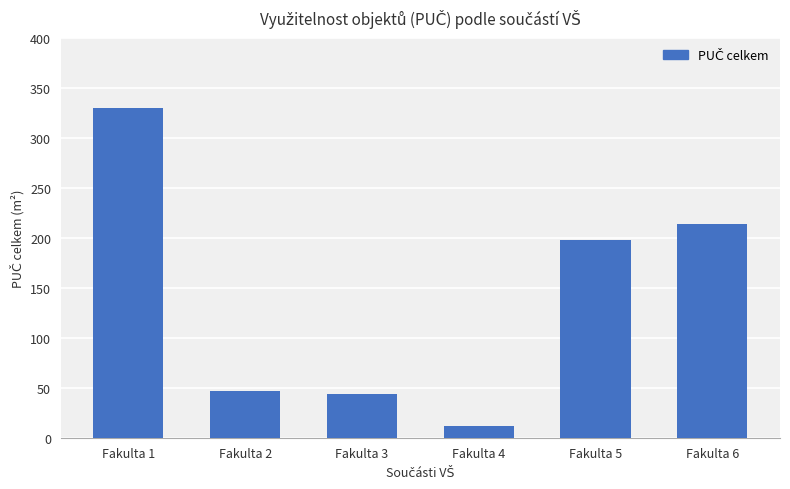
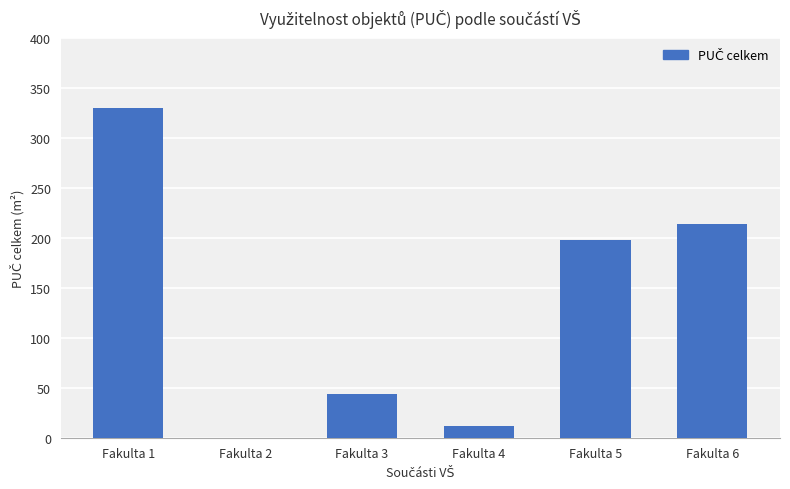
  {
    "Fakulta 1": 330,
-   "Fakulta 2": 50,
+   "Fakulta 2": 0,
    "Fakulta 3": 40,
    "Fakulta 4": 10,
    "Fakulta 5": 200,
    "Fakulta 6": 210
  }
